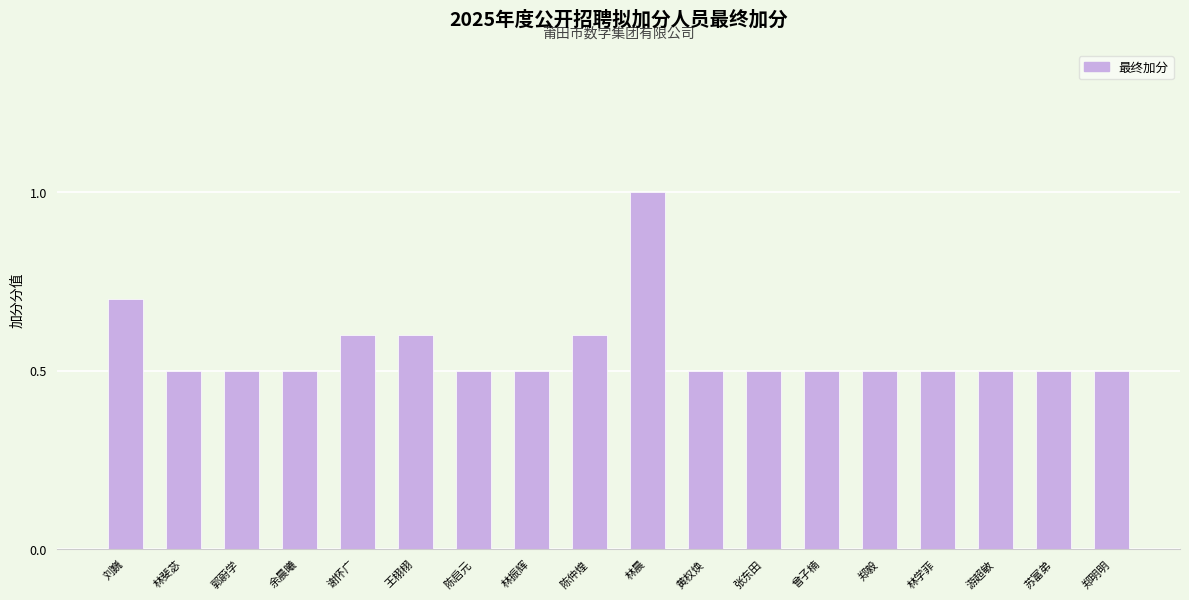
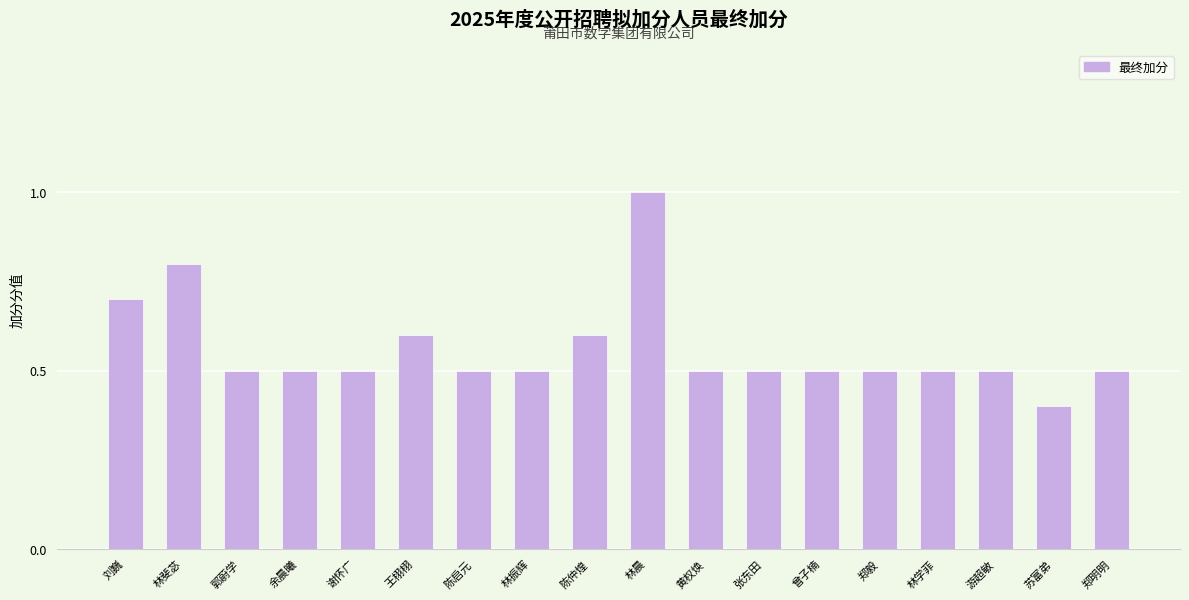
  {
    "刘巍": 0.7,
-   "林斐苾": 0.5,
+   "林斐苾": 0.8,
    "郭蔚学": 0.5,
    "余晨曦": 0.5,
-   "谢怀广": 0.6,
+   "谢怀广": 0.5,
    "王栩栩": 0.6,
    "陈启元": 0.5,
    "林振辉": 0.5,
    "陈仲煌": 0.6,
    "林晨": 1.0,
    "黄权焕": 0.5,
    "张东田": 0.5,
    "曾子楠": 0.5,
    "郑毅": 0.5,
    "林学菲": 0.5,
    "游超敏": 0.5,
-   "苏富弟": 0.5,
+   "苏富弟": 0.4,
    "郑明明": 0.5
  }
